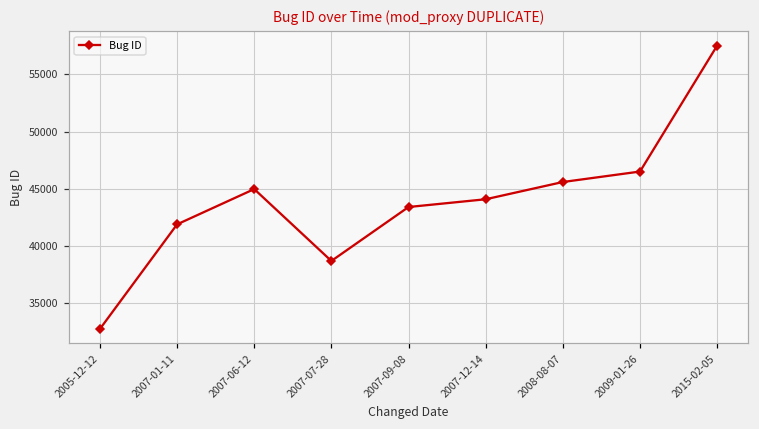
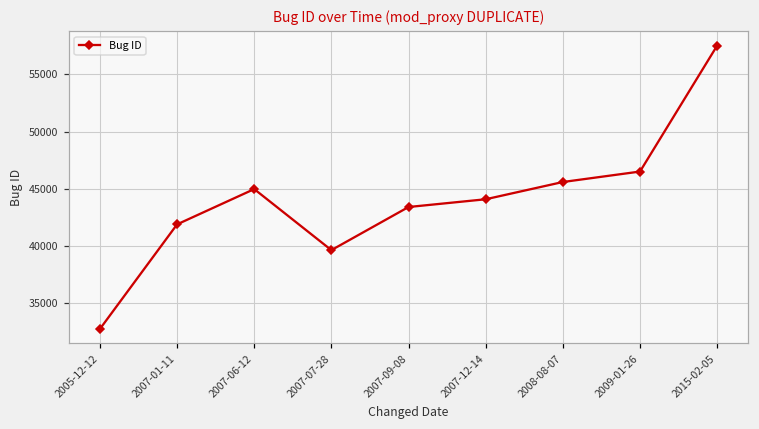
  {
    "2005-12-12": 32700,
    "2007-01-11": 41900,
    "2007-06-12": 45000,
-   "2007-07-28": 38700,
+   "2007-07-28": 39600,
    "2007-09-08": 43400,
    "2007-12-14": 44100,
    "2008-08-07": 45600,
    "2009-01-26": 46500,
    "2015-02-05": 57500
  }
